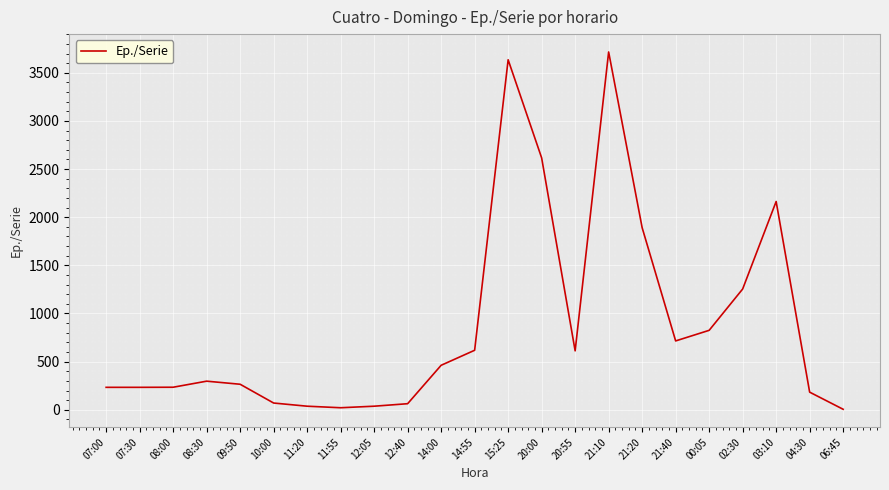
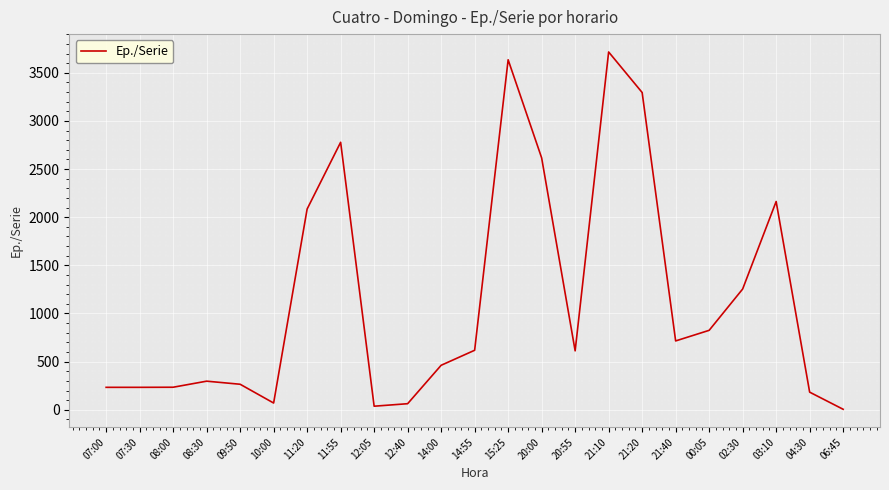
  {
    "07:00": 200,
    "07:30": 200,
    "08:00": 200,
    "08:30": 300,
    "09:50": 300,
    "10:00": 100,
-   "11:20": 0,
-   "11:55": 0,
+   "11:20": 2100,
+   "11:55": 2800,
    "12:05": 0,
    "12:40": 100,
    "14:00": 500,
    "14:55": 600,
    "15:25": 3600,
    "20:00": 2600,
    "20:55": 600,
    "21:10": 3700,
-   "21:20": 1900,
+   "21:20": 3300,
    "21:40": 700,
    "00:05": 800,
    "02:30": 1300,
    "03:10": 2200,
    "04:30": 200,
    "06:45": 0
  }
